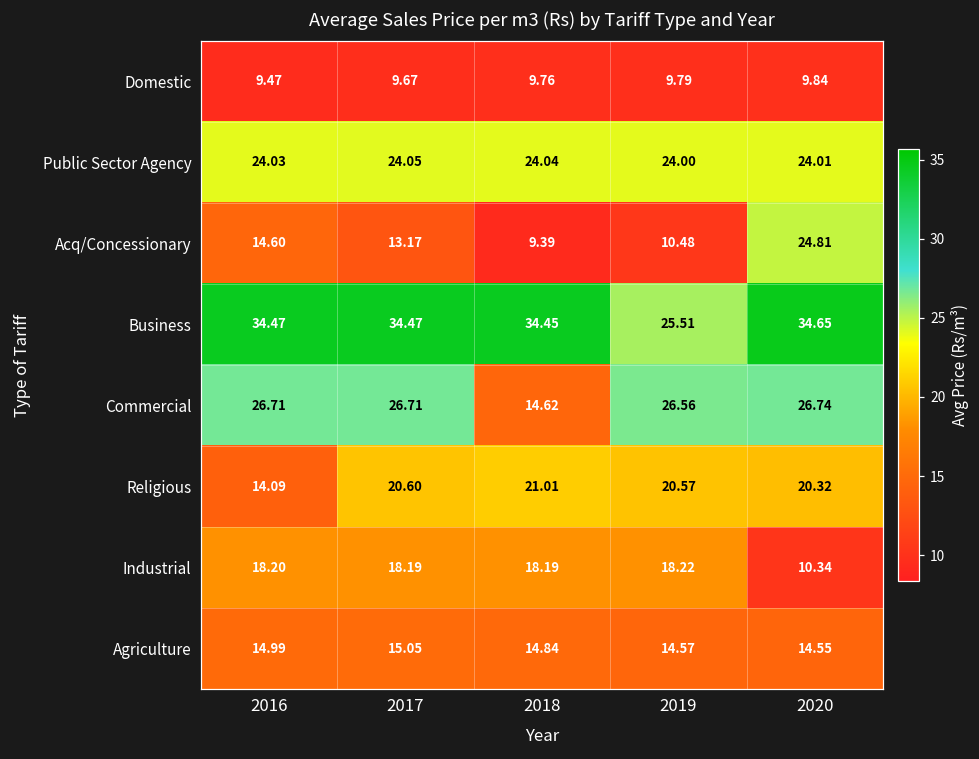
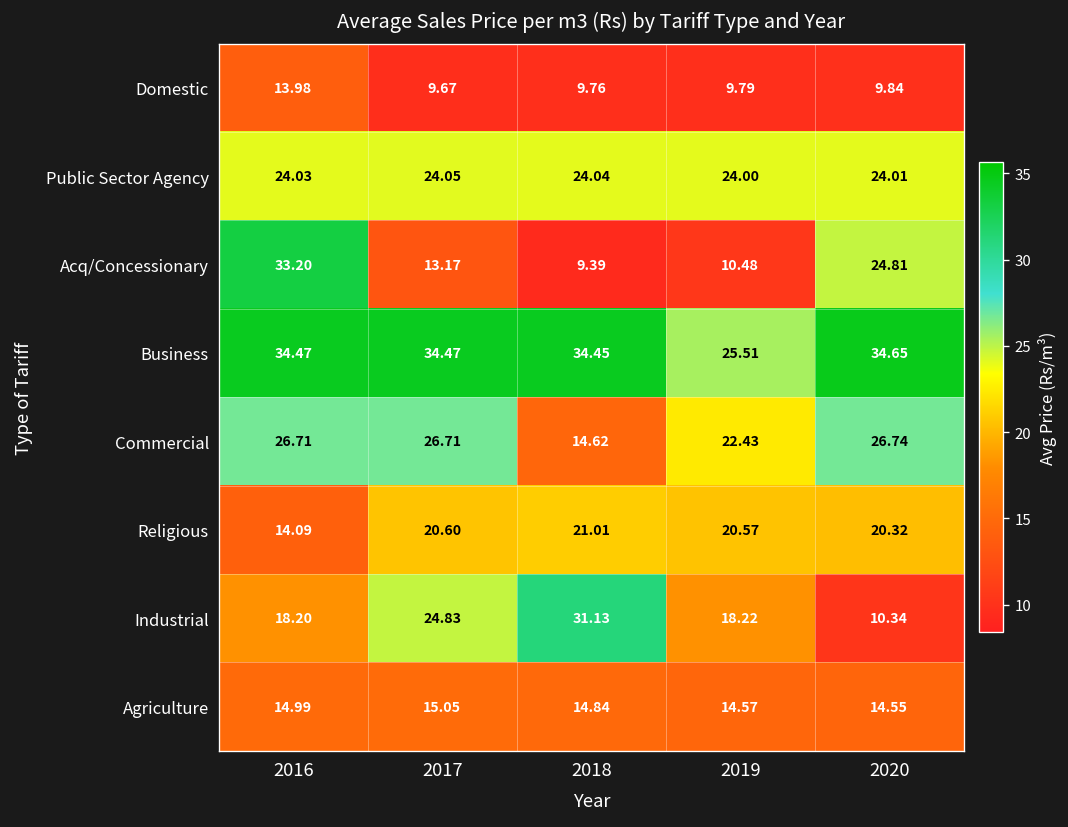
  {
    "Domestic": {
-     "2016": 9.47,
+     "2016": 13.98,
      "2017": 9.67,
      "2018": 9.76,
      "2019": 9.79,
      "2020": 9.84
    },
    "Public Sector Agency": {
      "2016": 24.03,
      "2017": 24.05,
      "2018": 24.04,
      "2019": 24.00,
      "2020": 24.01
    },
    "Acq/Concessionary": {
-     "2016": 14.60,
+     "2016": 33.20,
      "2017": 13.17,
      "2018": 9.39,
      "2019": 10.48,
      "2020": 24.81
    },
    "Business": {
      "2016": 34.47,
      "2017": 34.47,
      "2018": 34.45,
      "2019": 25.51,
      "2020": 34.65
    },
    "Commercial": {
      "2016": 26.71,
      "2017": 26.71,
      "2018": 14.62,
-     "2019": 26.56,
+     "2019": 22.43,
      "2020": 26.74
    },
    "Religious": {
      "2016": 14.09,
      "2017": 20.60,
      "2018": 21.01,
      "2019": 20.57,
      "2020": 20.32
    },
    "Industrial": {
      "2016": 18.20,
-     "2017": 18.19,
-     "2018": 18.19,
+     "2017": 24.83,
+     "2018": 31.13,
      "2019": 18.22,
      "2020": 10.34
    },
    "Agriculture": {
      "2016": 14.99,
      "2017": 15.05,
      "2018": 14.84,
      "2019": 14.57,
      "2020": 14.55
    }
  }
